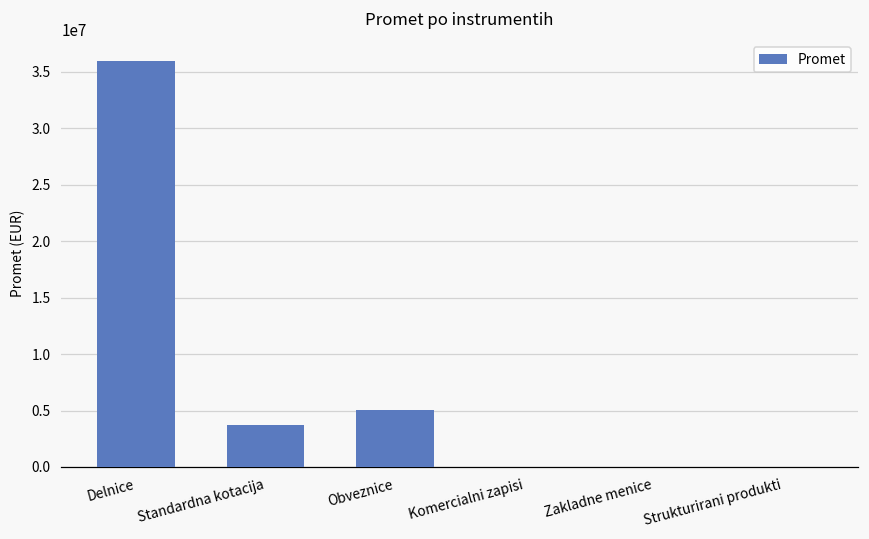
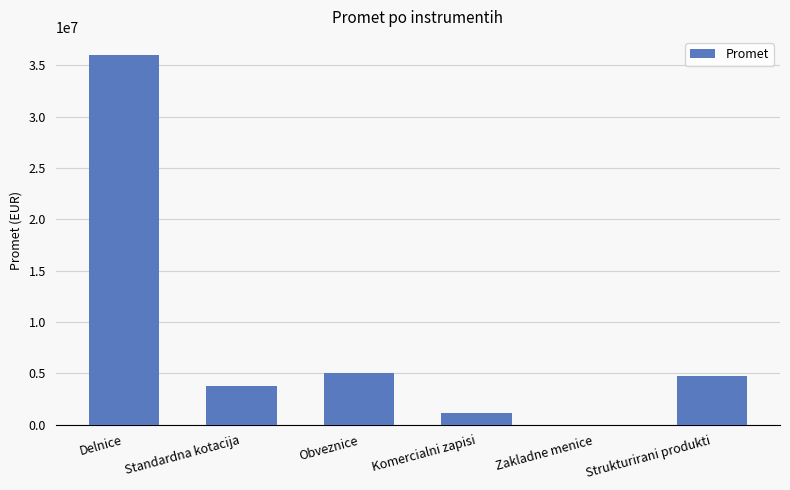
  {
    "Delnice": 36000000,
    "Standardna kotacija": 3800000,
    "Obveznice": 5000000,
-   "Komercialni zapisi": 0,
+   "Komercialni zapisi": 1100000,
    "Zakladne menice": 0,
-   "Strukturirani produkti": 0
+   "Strukturirani produkti": 4700000
  }
